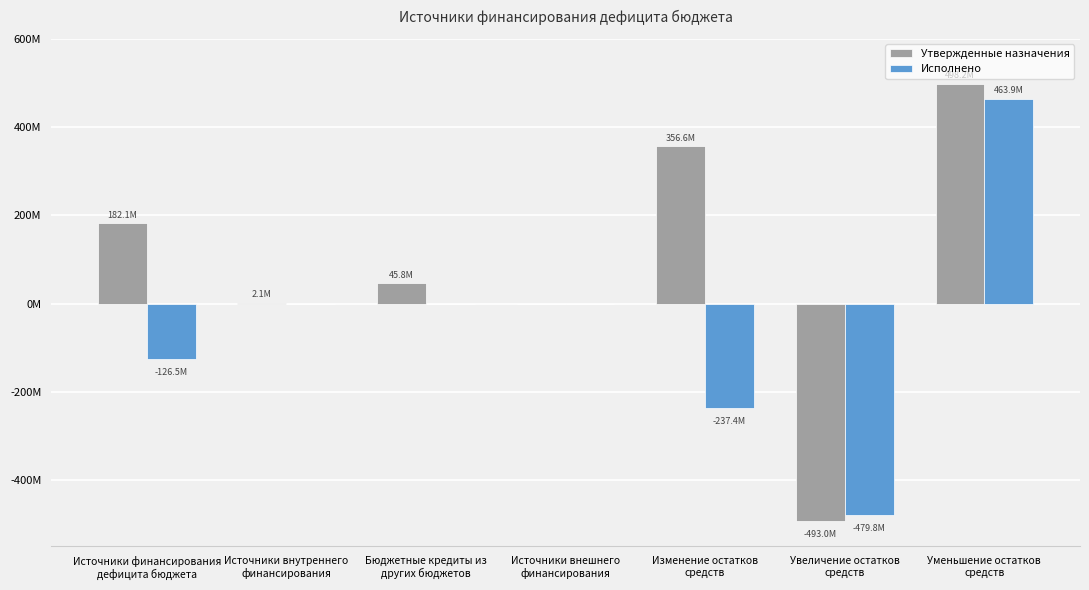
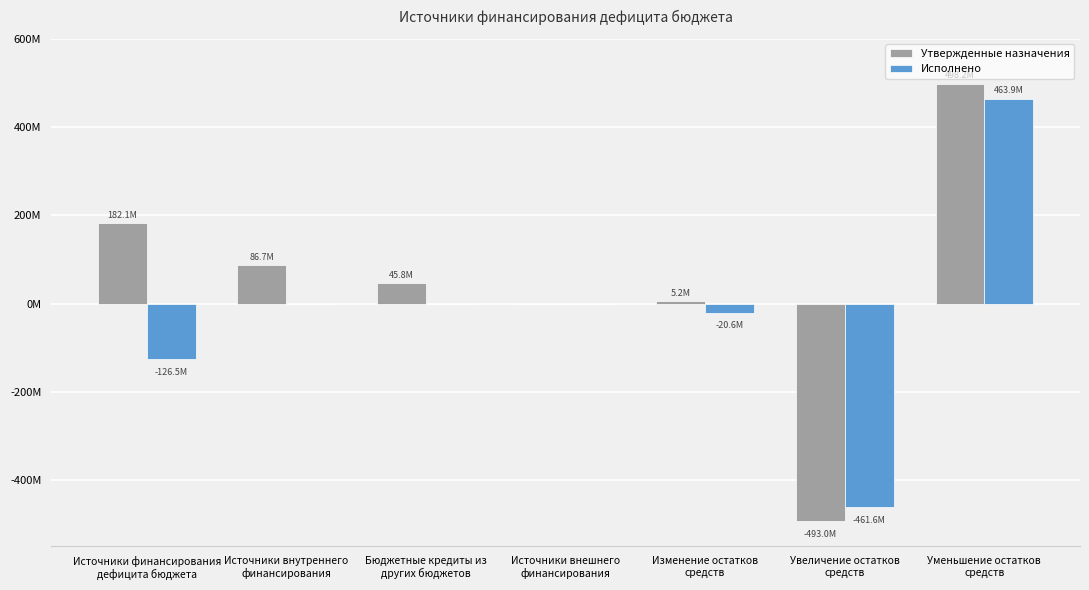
  {
    "Утвержденные назначения": {
      "Источники финансирования дефицита бюджета": "182.1M",
-     "Источники внутреннего финансирования": "2.1M",
+     "Источники внутреннего финансирования": "86.7M",
      "Бюджетные кредиты из других бюджетов": "45.8M",
-     "Изменение остатков средств": "356.6M",
+     "Изменение остатков средств": "5.2M",
      "Увеличение остатков средств": "-493.0M"
    },
    "Исполнено": {
      "Источники финансирования дефицита бюджета": "-126.5M",
-     "Изменение остатков средств": "-237.4M",
-     "Увеличение остатков средств": "-479.8M",
+     "Изменение остатков средств": "-20.6M",
+     "Увеличение остатков средств": "-461.6M",
      "Уменьшение остатков средств": "463.9M"
    }
  }
